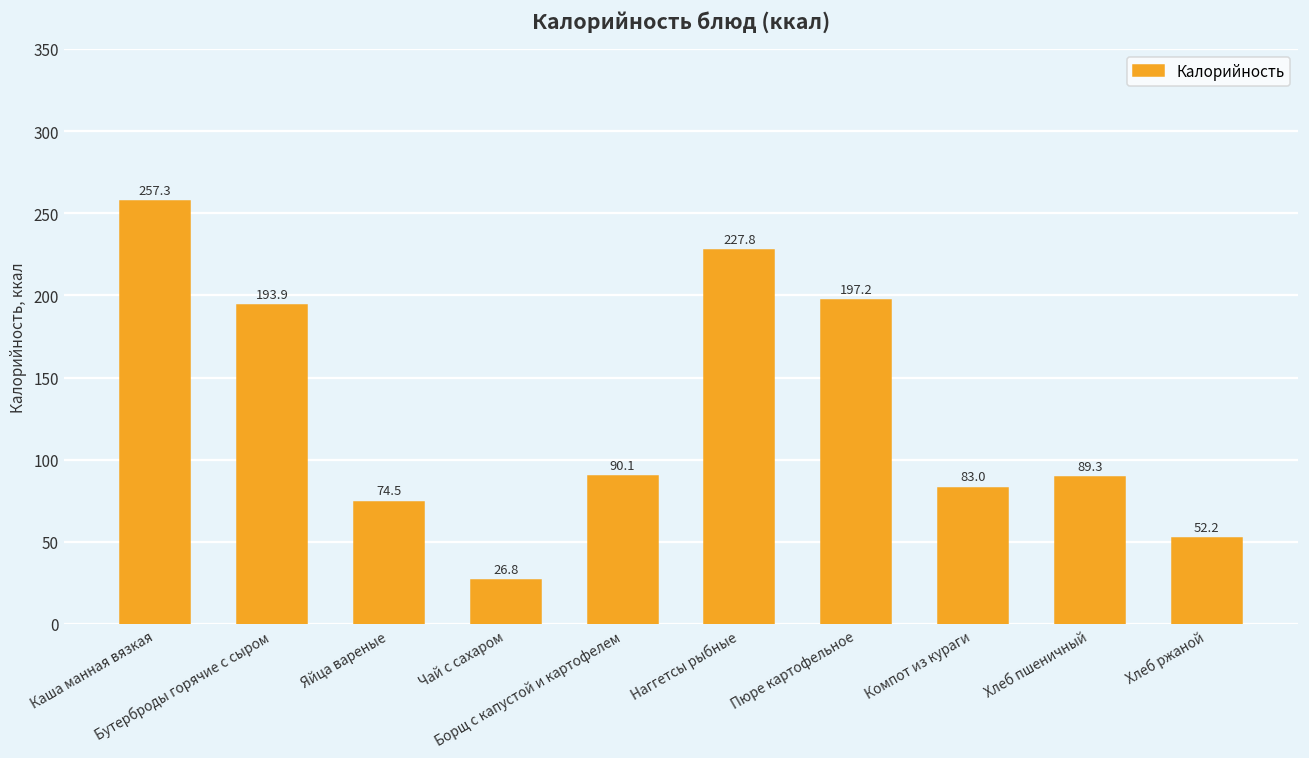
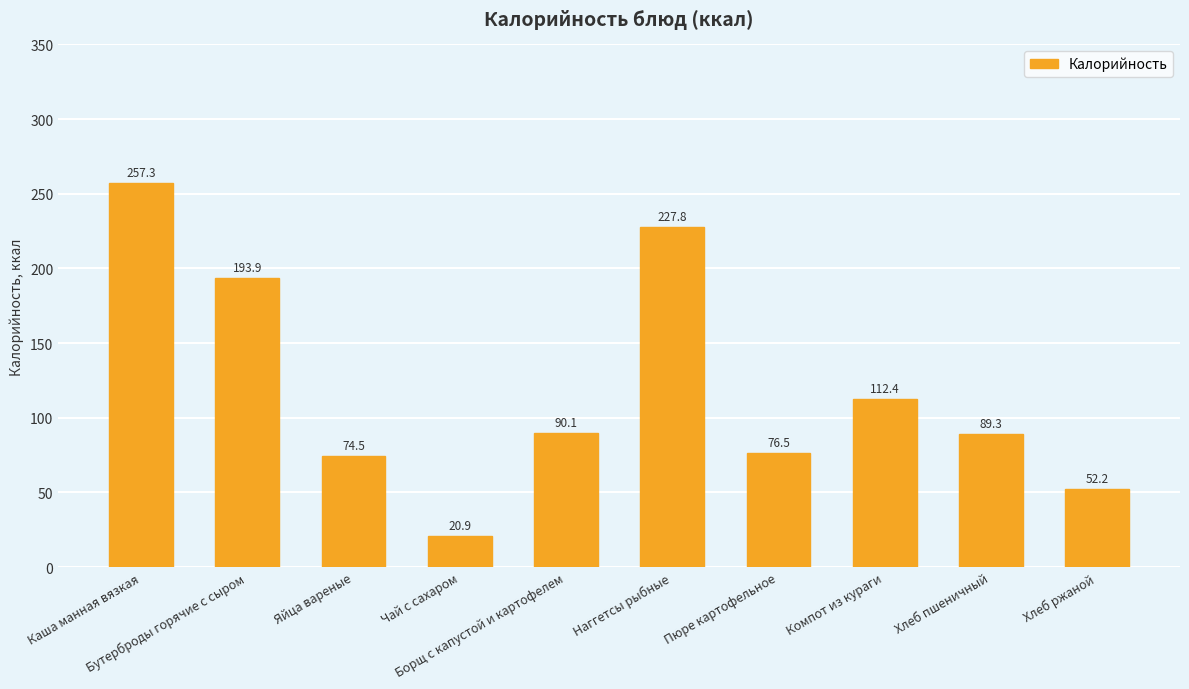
  {
    "Каша манная вязкая": 257.3,
    "Бутерброды горячие с сыром": 193.9,
    "Яйца вареные": 74.5,
-   "Чай с сахаром": 26.8,
+   "Чай с сахаром": 20.9,
    "Борщ с капустой и картофелем": 90.1,
    "Наггетсы рыбные": 227.8,
-   "Пюре картофельное": 197.2,
-   "Компот из кураги": 83.0,
+   "Пюре картофельное": 76.5,
+   "Компот из кураги": 112.4,
    "Хлеб пшеничный": 89.3,
    "Хлеб ржаной": 52.2
  }
